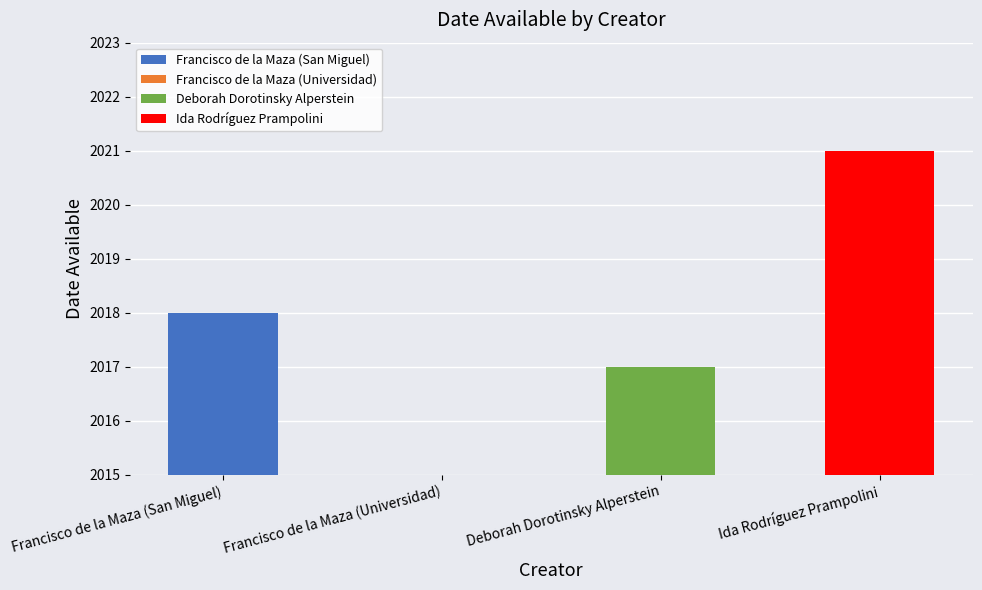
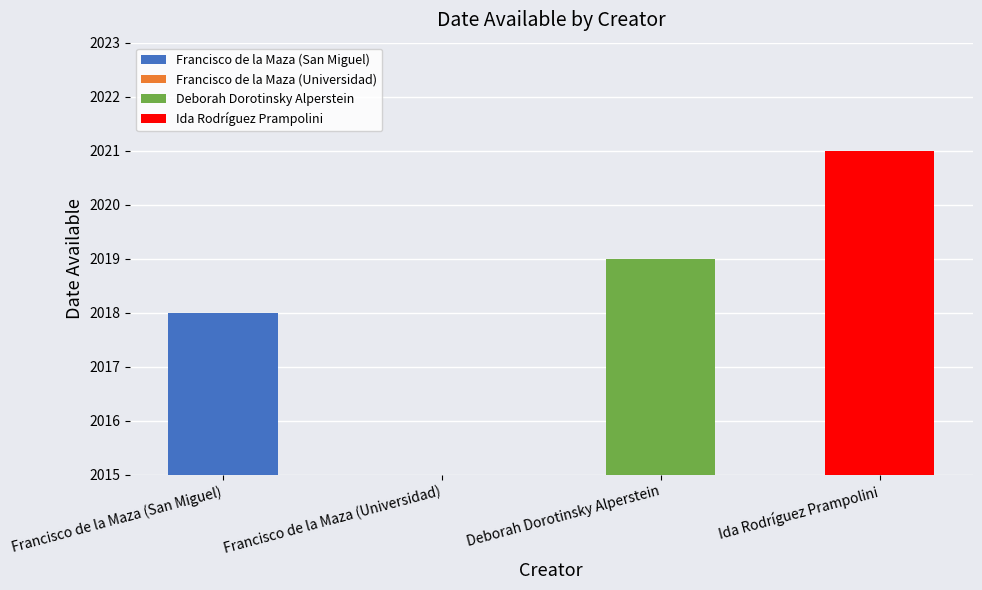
  {
    "Francisco de la Maza (San Miguel)": 2018,
-   "Deborah Dorotinsky Alperstein": 2017,
+   "Deborah Dorotinsky Alperstein": 2019,
    "Ida Rodríguez Prampolini": 2021
  }
